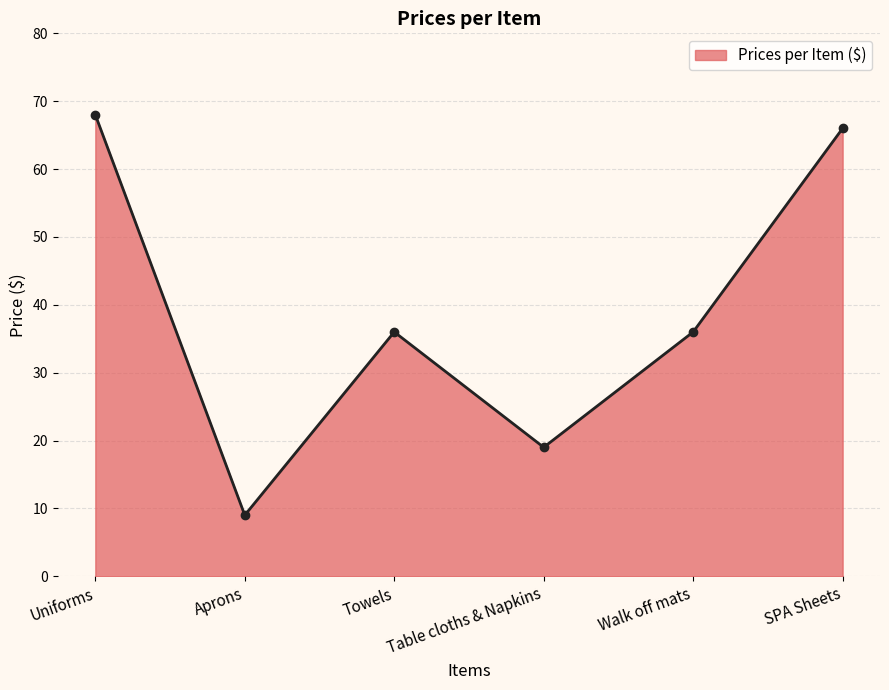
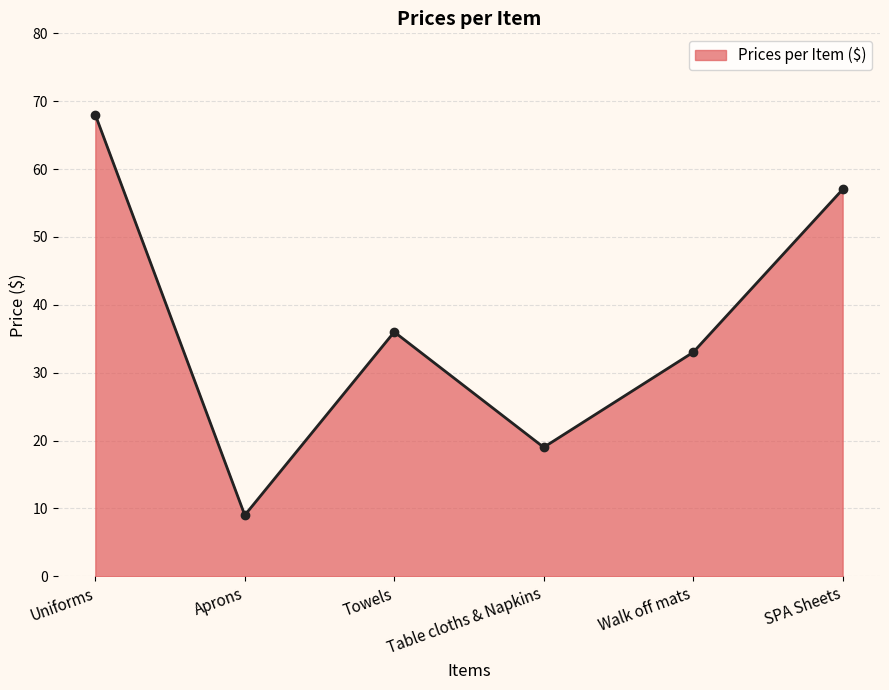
  {
    "Uniforms": 68,
    "Aprons": 9,
    "Towels": 36,
    "Table cloths & Napkins": 19,
-   "Walk off mats": 36,
-   "SPA Sheets": 66
+   "Walk off mats": 33,
+   "SPA Sheets": 57
  }
